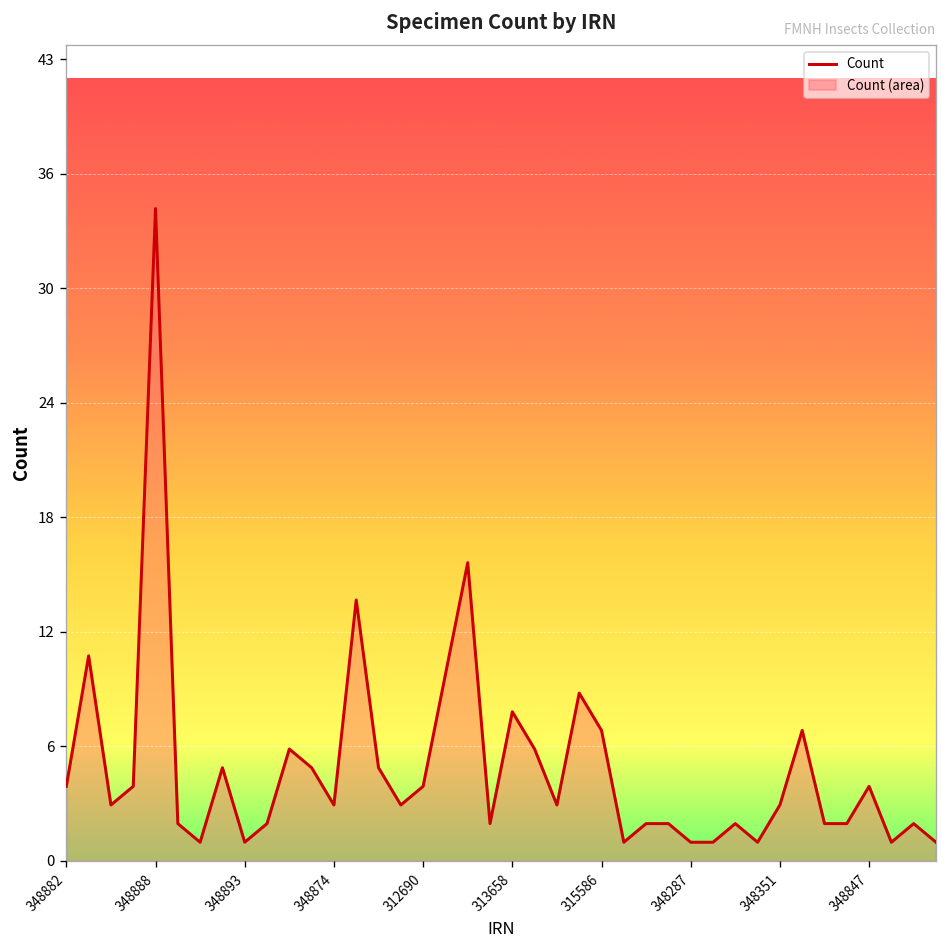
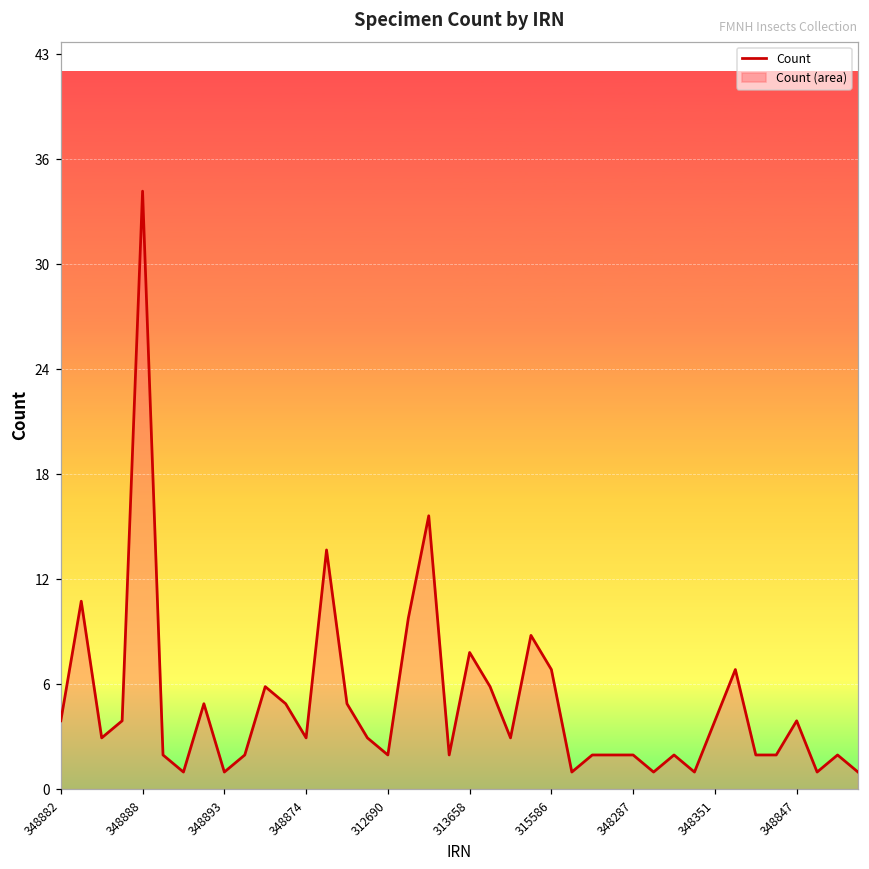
  {
    "348882": 4,
    "348888": 35,
    "348893": 1,
    "348874": 3,
-   "312690": 4,
+   "312690": 2,
    "313658": 8,
    "315586": 7,
-   "348287": 1,
-   "348351": 3,
+   "348287": 2,
+   "348351": 4,
    "348847": 4
  }
